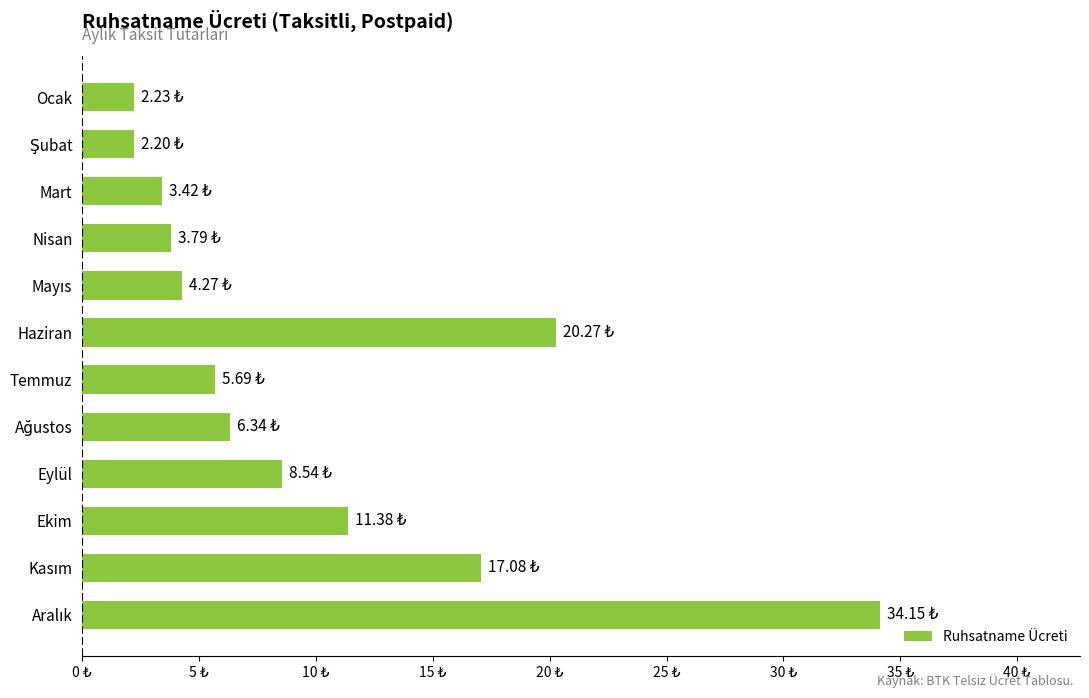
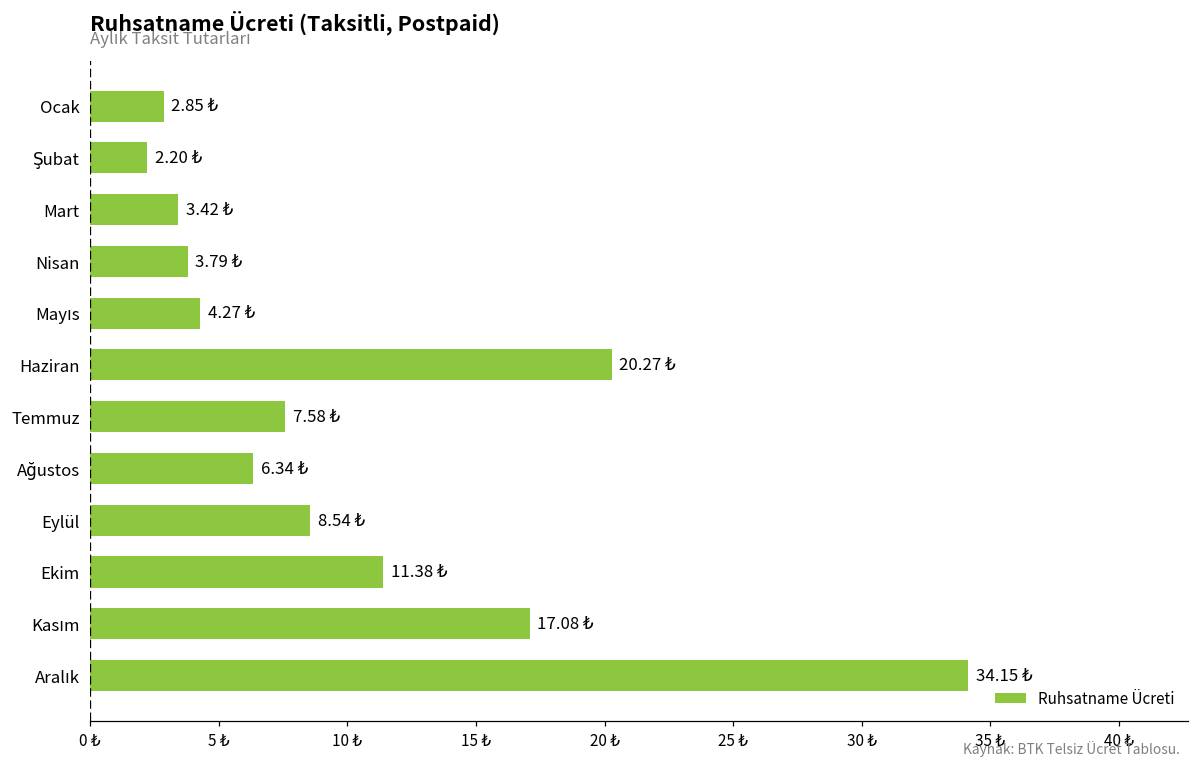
  {
-   "Ocak": 2.23,
+   "Ocak": 2.85,
    "Şubat": 2.20,
    "Mart": 3.42,
    "Nisan": 3.79,
    "Mayıs": 4.27,
    "Haziran": 20.27,
-   "Temmuz": 5.69,
+   "Temmuz": 7.58,
    "Ağustos": 6.34,
    "Eylül": 8.54,
    "Ekim": 11.38,
    "Kasım": 17.08,
    "Aralık": 34.15
  }
